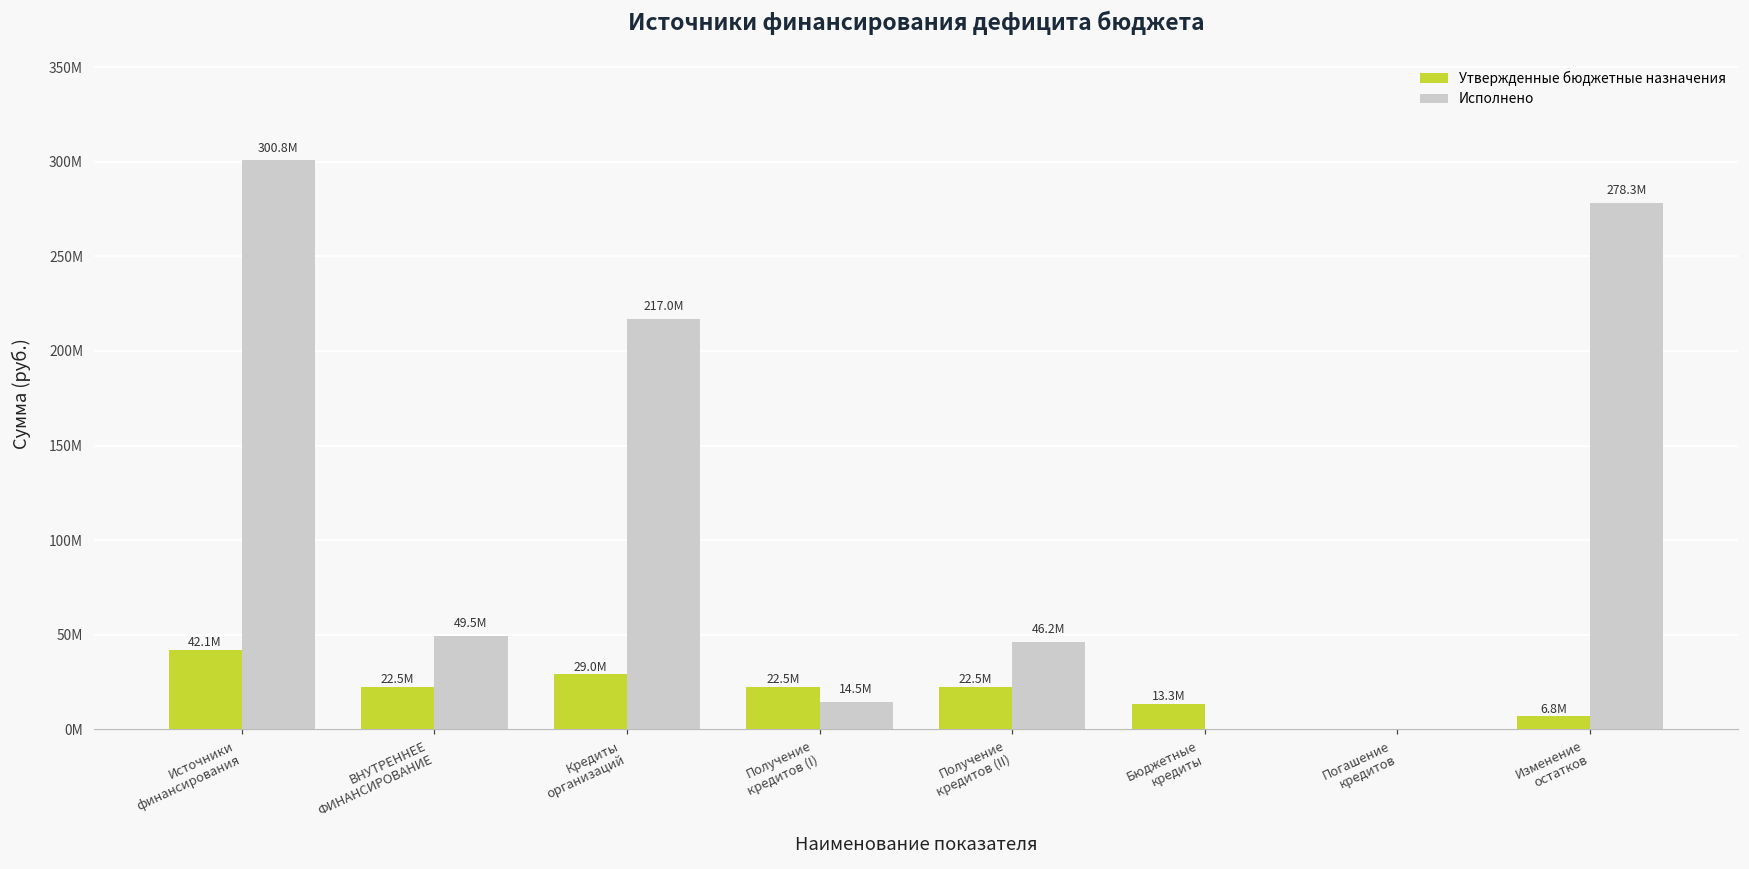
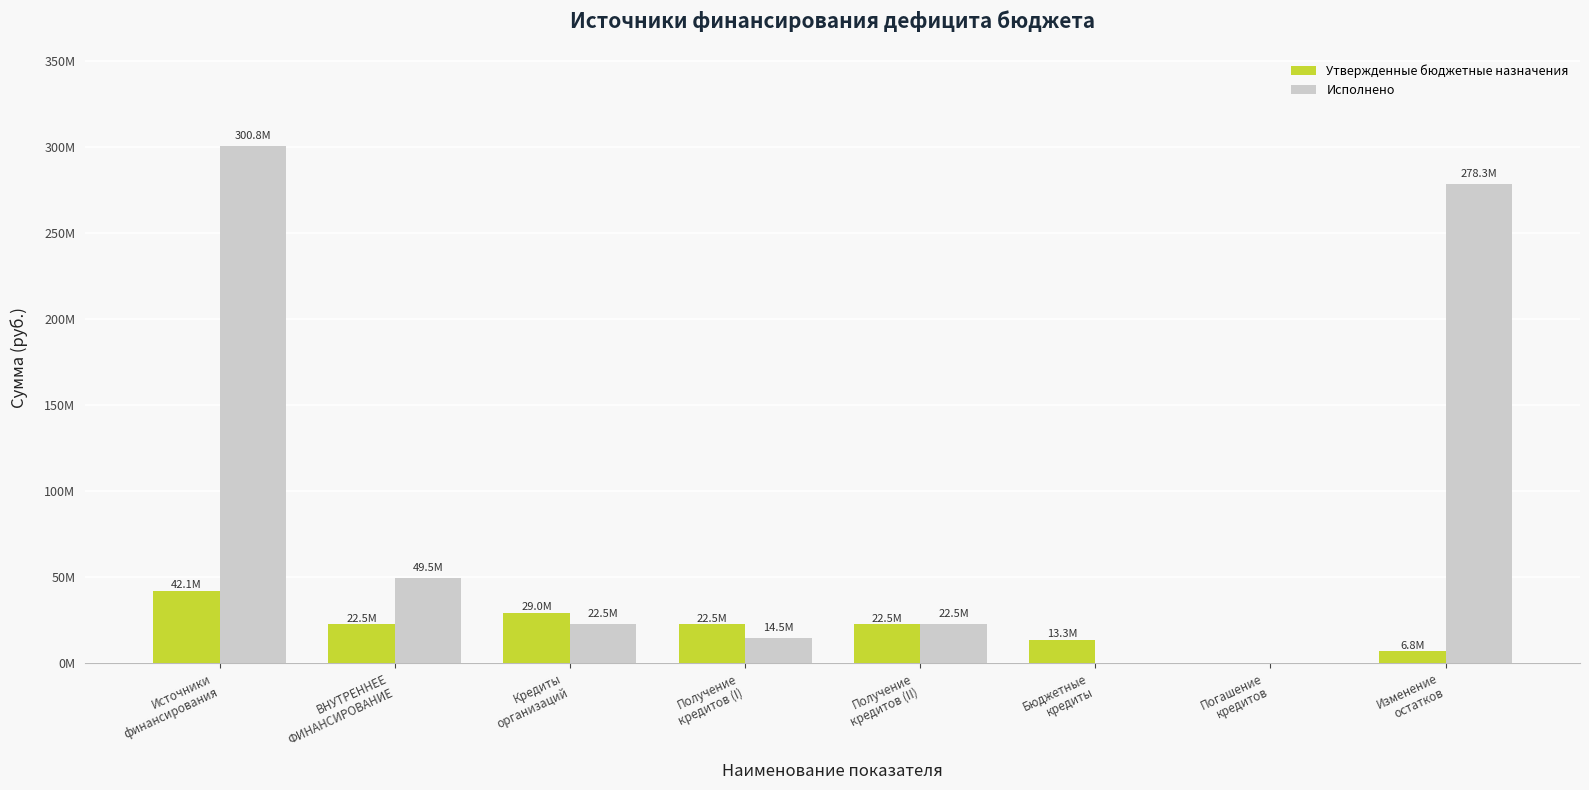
  {
    "Утвержденные бюджетные назначения": {
      "Источники финансирования": "42.1M",
      "ВНУТРЕННЕЕ ФИНАНСИРОВАНИЕ": "22.5M",
      "Кредиты организаций": "29.0M",
      "Получение кредитов (I)": "22.5M",
      "Получение кредитов (II)": "22.5M",
      "Бюджетные кредиты": "13.3M",
      "Изменение остатков": "6.8M"
    },
    "Исполнено": {
      "Источники финансирования": "300.8M",
      "ВНУТРЕННЕЕ ФИНАНСИРОВАНИЕ": "49.5M",
-     "Кредиты организаций": "217.0M",
+     "Кредиты организаций": "22.5M",
      "Получение кредитов (I)": "14.5M",
-     "Получение кредитов (II)": "46.2M",
+     "Получение кредитов (II)": "22.5M",
      "Изменение остатков": "278.3M"
    }
  }
